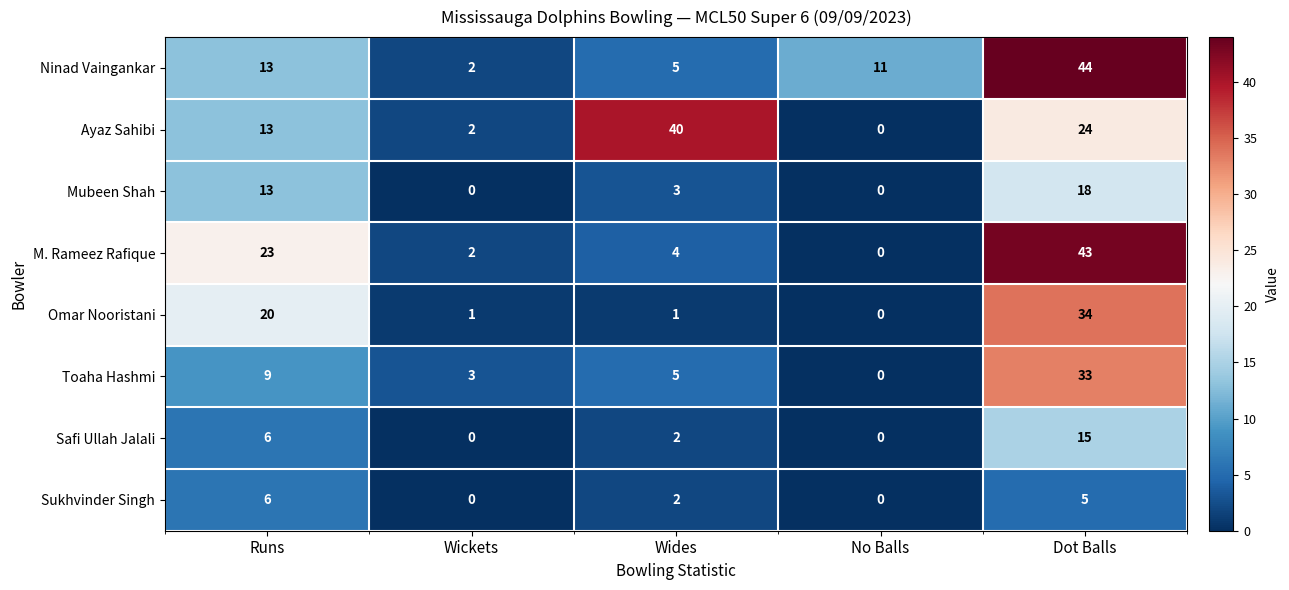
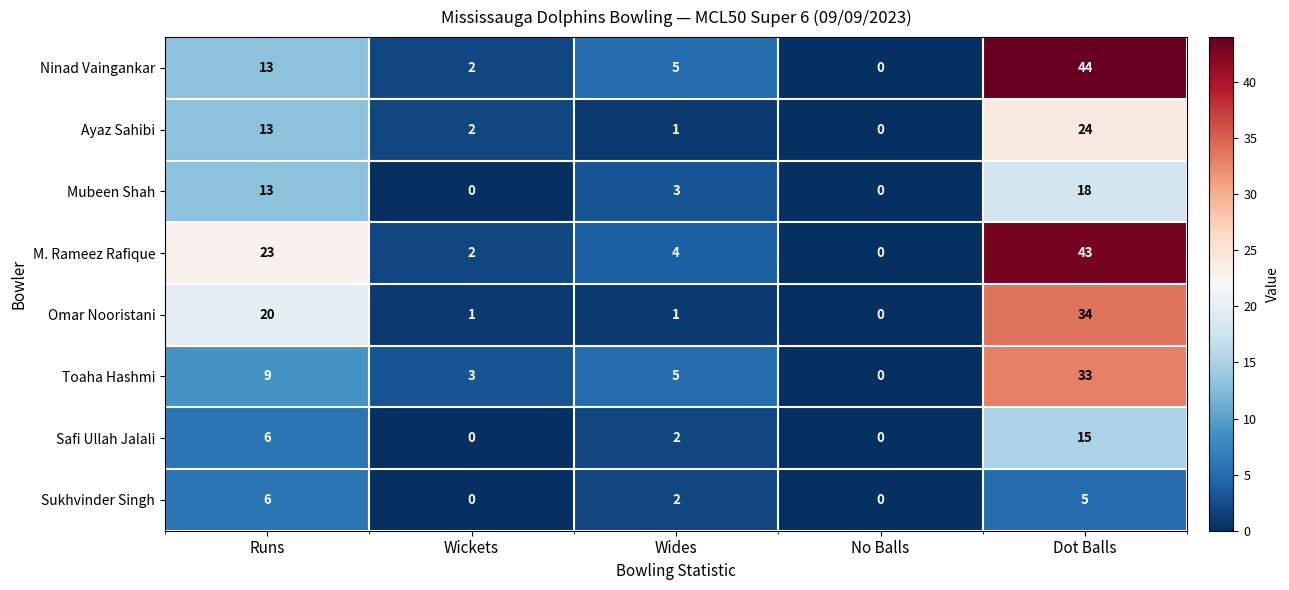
  {
    "Ninad Vaingankar": {
      "Runs": 13,
      "Wickets": 2,
      "Wides": 5,
-     "No Balls": 11,
+     "No Balls": 0,
      "Dot Balls": 44
    },
    "Ayaz Sahibi": {
      "Runs": 13,
      "Wickets": 2,
-     "Wides": 40,
+     "Wides": 1,
      "No Balls": 0,
      "Dot Balls": 24
    },
    "Mubeen Shah": {
      "Runs": 13,
      "Wickets": 0,
      "Wides": 3,
      "No Balls": 0,
      "Dot Balls": 18
    },
    "M. Rameez Rafique": {
      "Runs": 23,
      "Wickets": 2,
      "Wides": 4,
      "No Balls": 0,
      "Dot Balls": 43
    },
    "Omar Nooristani": {
      "Runs": 20,
      "Wickets": 1,
      "Wides": 1,
      "No Balls": 0,
      "Dot Balls": 34
    },
    "Toaha Hashmi": {
      "Runs": 9,
      "Wickets": 3,
      "Wides": 5,
      "No Balls": 0,
      "Dot Balls": 33
    },
    "Safi Ullah Jalali": {
      "Runs": 6,
      "Wickets": 0,
      "Wides": 2,
      "No Balls": 0,
      "Dot Balls": 15
    },
    "Sukhvinder Singh": {
      "Runs": 6,
      "Wickets": 0,
      "Wides": 2,
      "No Balls": 0,
      "Dot Balls": 5
    }
  }
